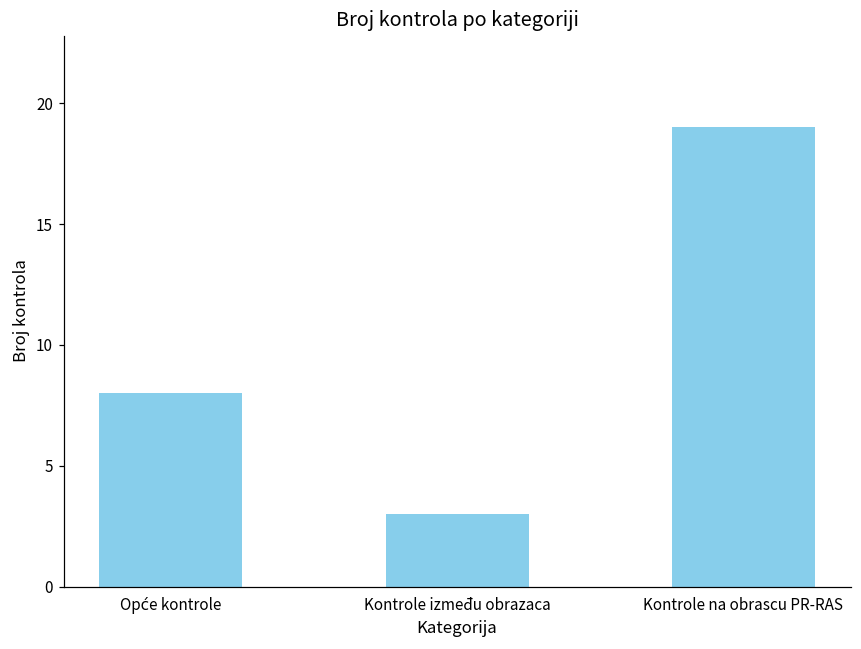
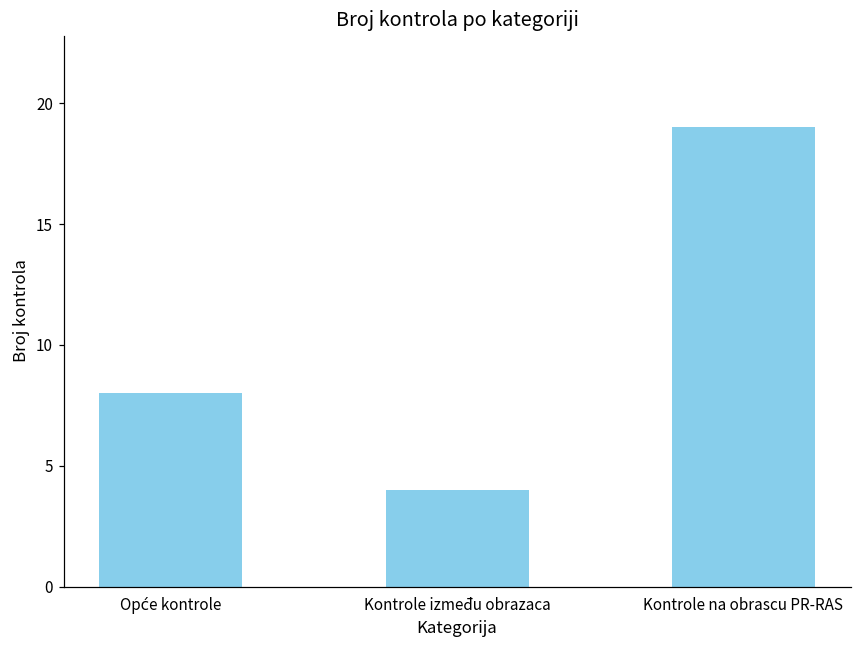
  {
    "Opće kontrole": 8,
-   "Kontrole između obrazaca": 3,
+   "Kontrole između obrazaca": 4,
    "Kontrole na obrascu PR-RAS": 19
  }
